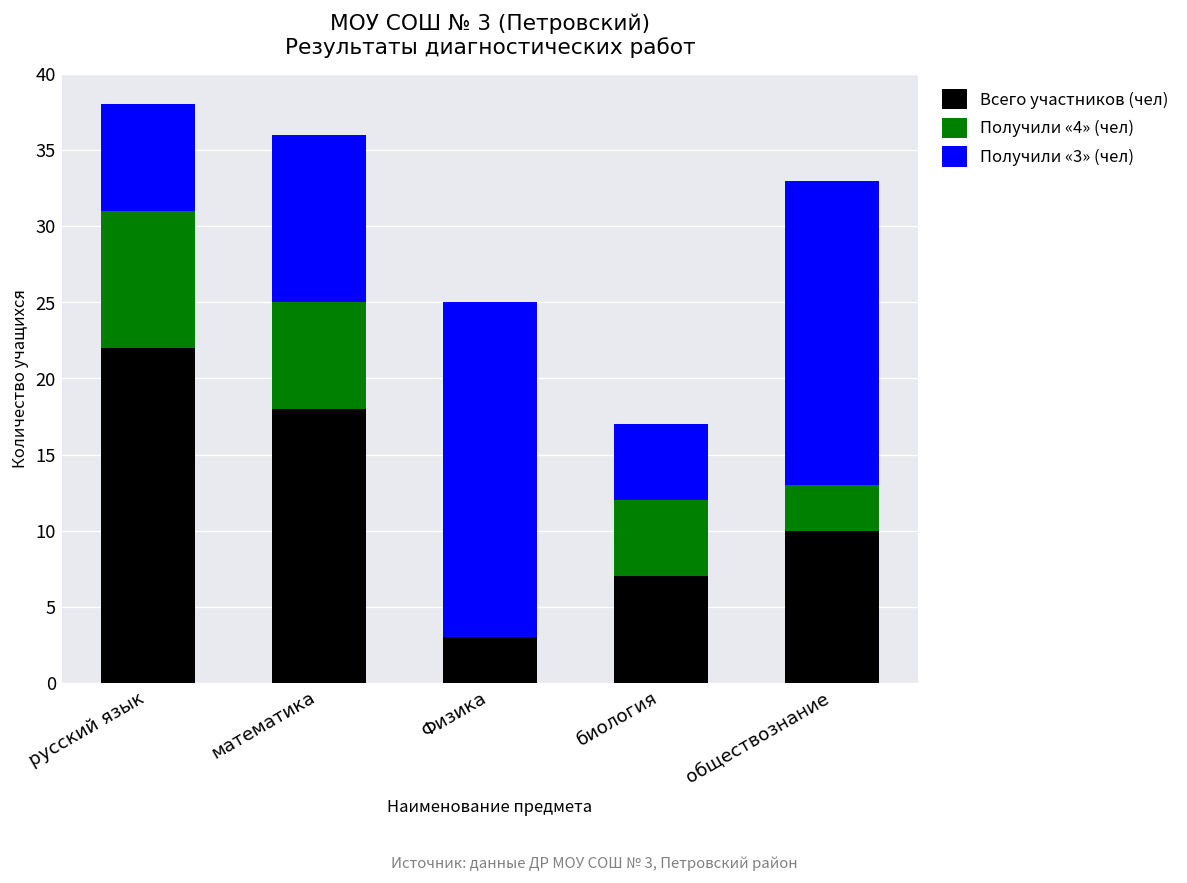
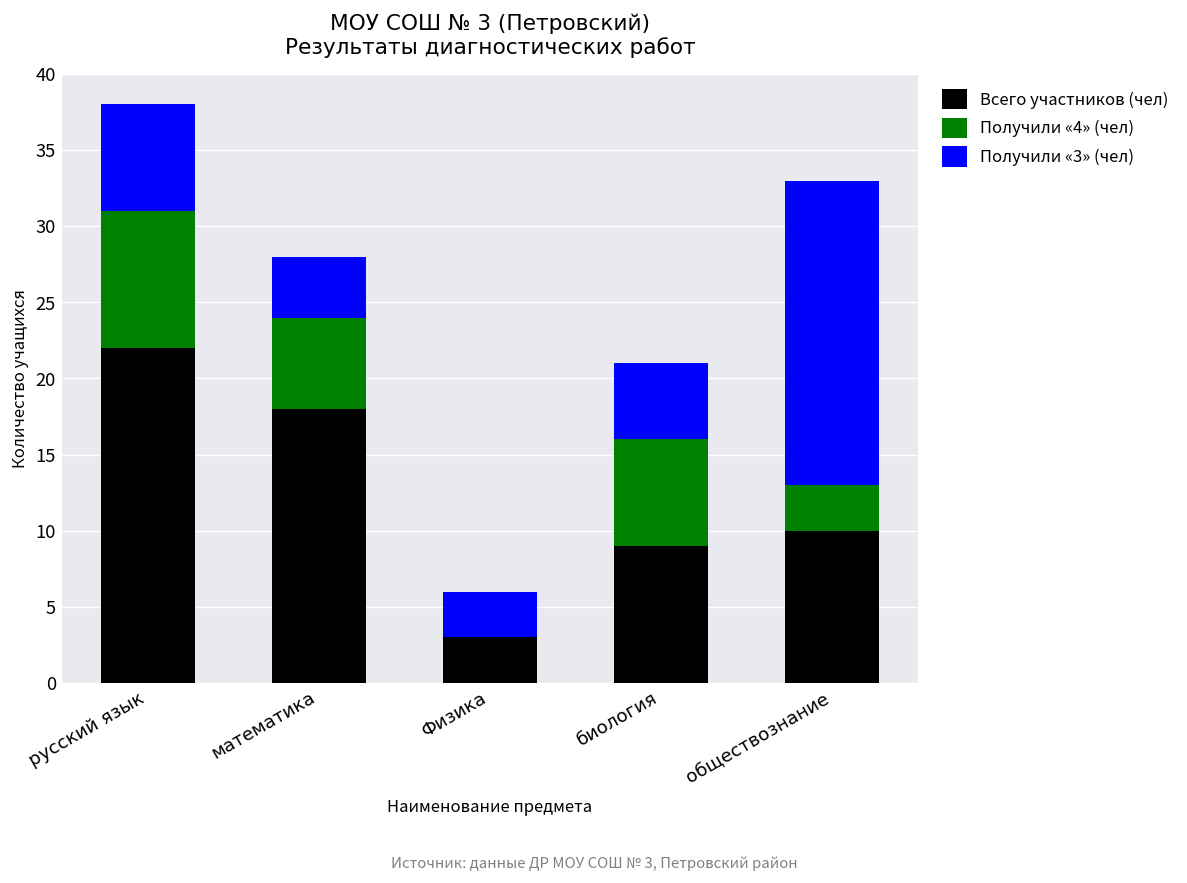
  {
    "Всего участников (чел)": {
      "русский язык": 22,
      "математика": 18,
      "Физика": 3,
-     "биология": 7,
+     "биология": 9,
      "обществознание": 10
    },
    "Получили «4» (чел)": {
      "русский язык": 9,
-     "математика": 7,
+     "математика": 6,
      "Физика": 0,
-     "биология": 5,
+     "биология": 7,
      "обществознание": 3
    },
    "Получили «3» (чел)": {
      "русский язык": 7,
-     "математика": 11,
-     "Физика": 22,
+     "математика": 4,
+     "Физика": 3,
      "биология": 5,
      "обществознание": 20
    }
  }
